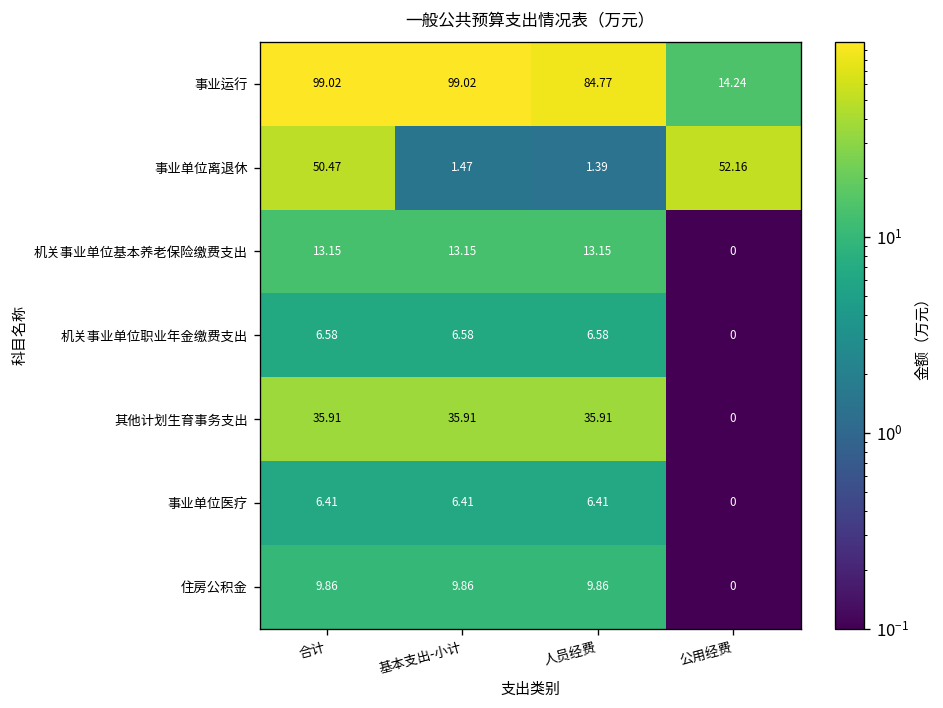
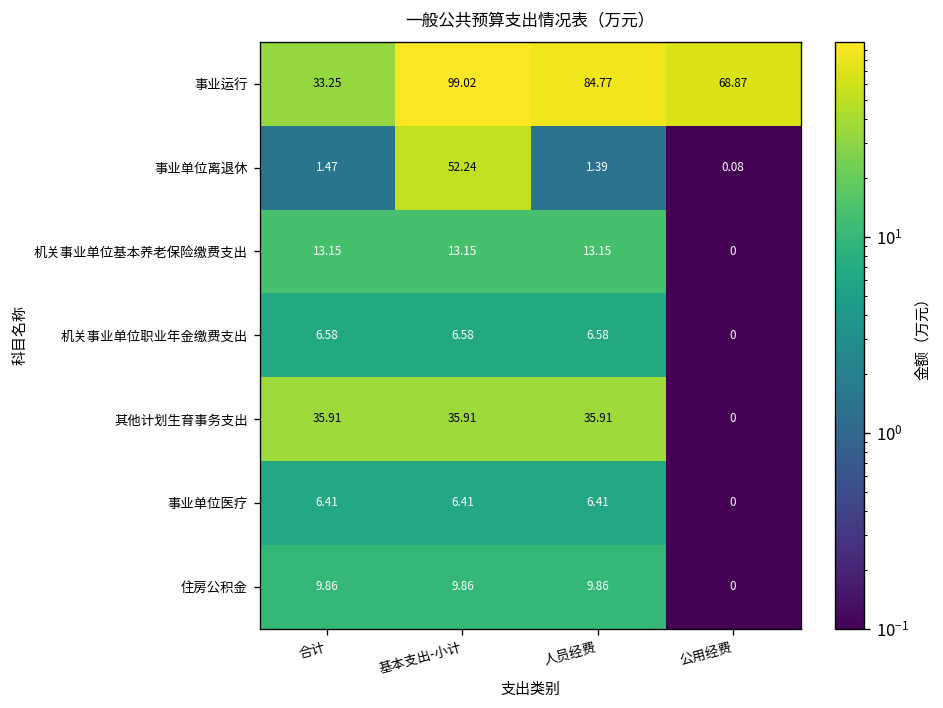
  {
    "事业运行": {
-     "合计": 99.02,
+     "合计": 33.25,
      "基本支出-小计": 99.02,
      "人员经费": 84.77,
-     "公用经费": 14.24
+     "公用经费": 68.87
    },
    "事业单位离退休": {
-     "合计": 50.47,
-     "基本支出-小计": 1.47,
+     "合计": 1.47,
+     "基本支出-小计": 52.24,
      "人员经费": 1.39,
-     "公用经费": 52.16
+     "公用经费": 0.08
    },
    "机关事业单位基本养老保险缴费支出": {
      "合计": 13.15,
      "基本支出-小计": 13.15,
      "人员经费": 13.15,
      "公用经费": 0
    },
    "机关事业单位职业年金缴费支出": {
      "合计": 6.58,
      "基本支出-小计": 6.58,
      "人员经费": 6.58,
      "公用经费": 0
    },
    "其他计划生育事务支出": {
      "合计": 35.91,
      "基本支出-小计": 35.91,
      "人员经费": 35.91,
      "公用经费": 0
    },
    "事业单位医疗": {
      "合计": 6.41,
      "基本支出-小计": 6.41,
      "人员经费": 6.41,
      "公用经费": 0
    },
    "住房公积金": {
      "合计": 9.86,
      "基本支出-小计": 9.86,
      "人员经费": 9.86,
      "公用经费": 0
    }
  }
